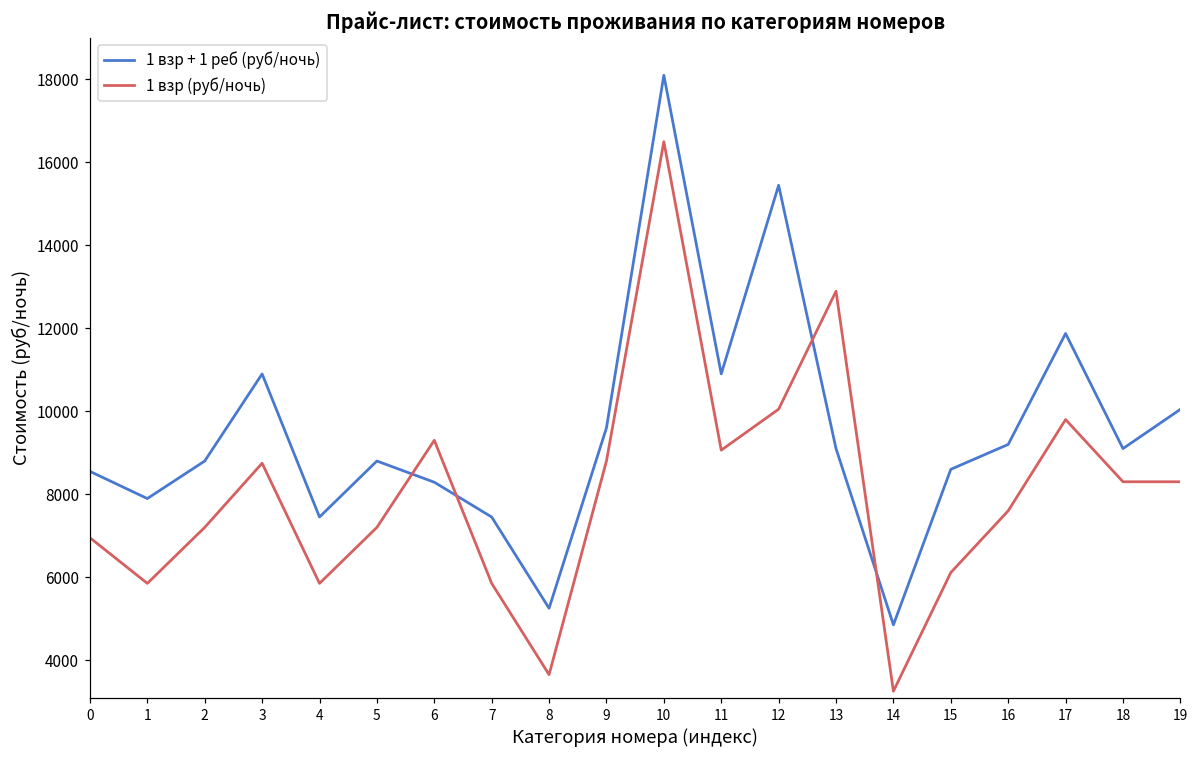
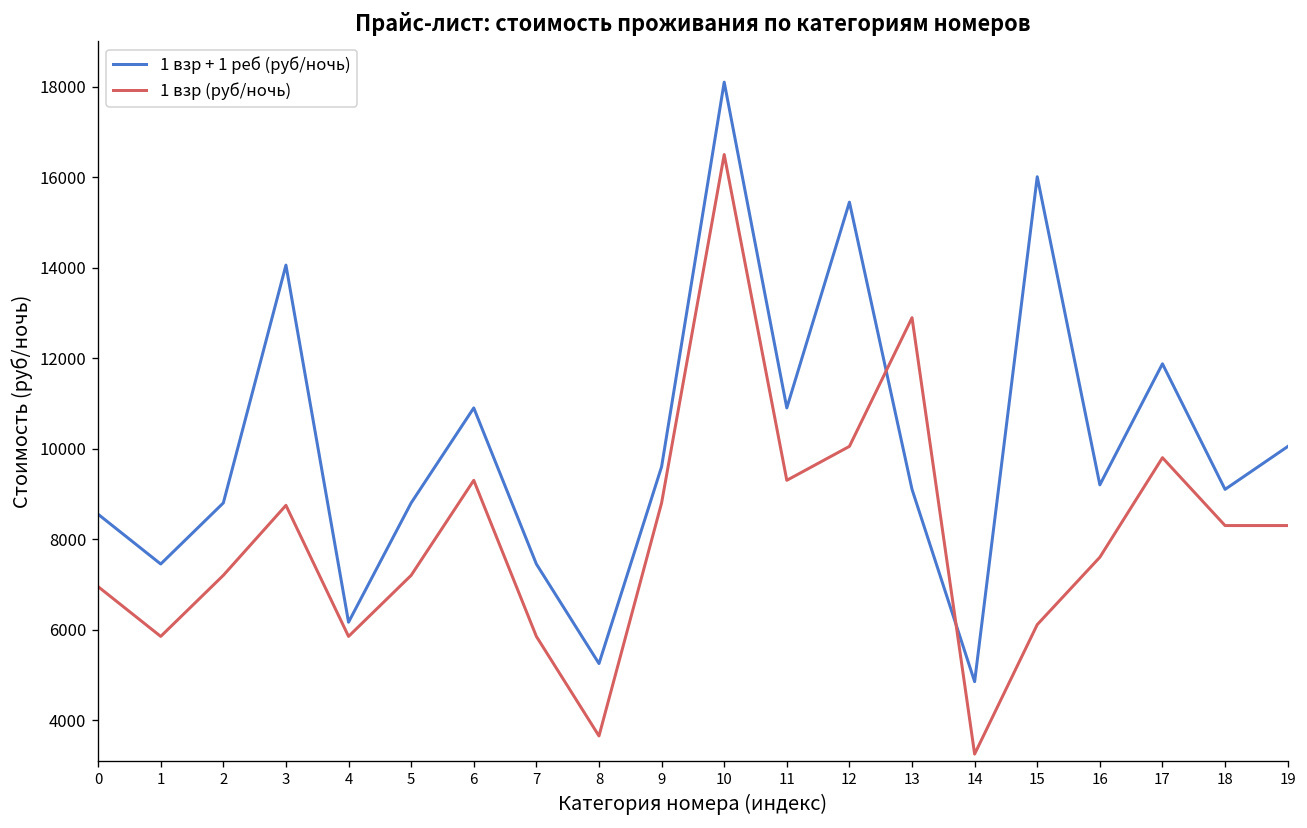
  {
    "1 взр + 1 реб (руб/ночь)": {
      "0": 8600,
-     "1": 7900,
+     "1": 7500,
      "2": 8800,
-     "3": 10900,
-     "4": 7500,
+     "3": 14100,
+     "4": 6200,
      "5": 8800,
-     "6": 8300,
+     "6": 10900,
      "7": 7500,
      "8": 5300,
      "9": 9600,
      "10": 18100,
      "11": 10900,
      "12": 15400,
      "13": 9100,
      "14": 4900,
-     "15": 8600,
+     "15": 16000,
      "16": 9200,
      "17": 11900,
      "18": 9100,
      "19": 10000
    },
    "1 взр (руб/ночь)": {
      "0": 7000,
      "1": 5900,
      "2": 7200,
      "3": 8700,
      "4": 5900,
      "5": 7200,
      "6": 9300,
      "7": 5900,
      "8": 3700,
      "9": 8800,
      "10": 16500,
-     "11": 9100,
+     "11": 9300,
      "12": 10100,
      "13": 12900,
      "14": 3300,
      "15": 6100,
      "16": 7600,
      "17": 9800,
      "18": 8300,
      "19": 8300
    }
  }
